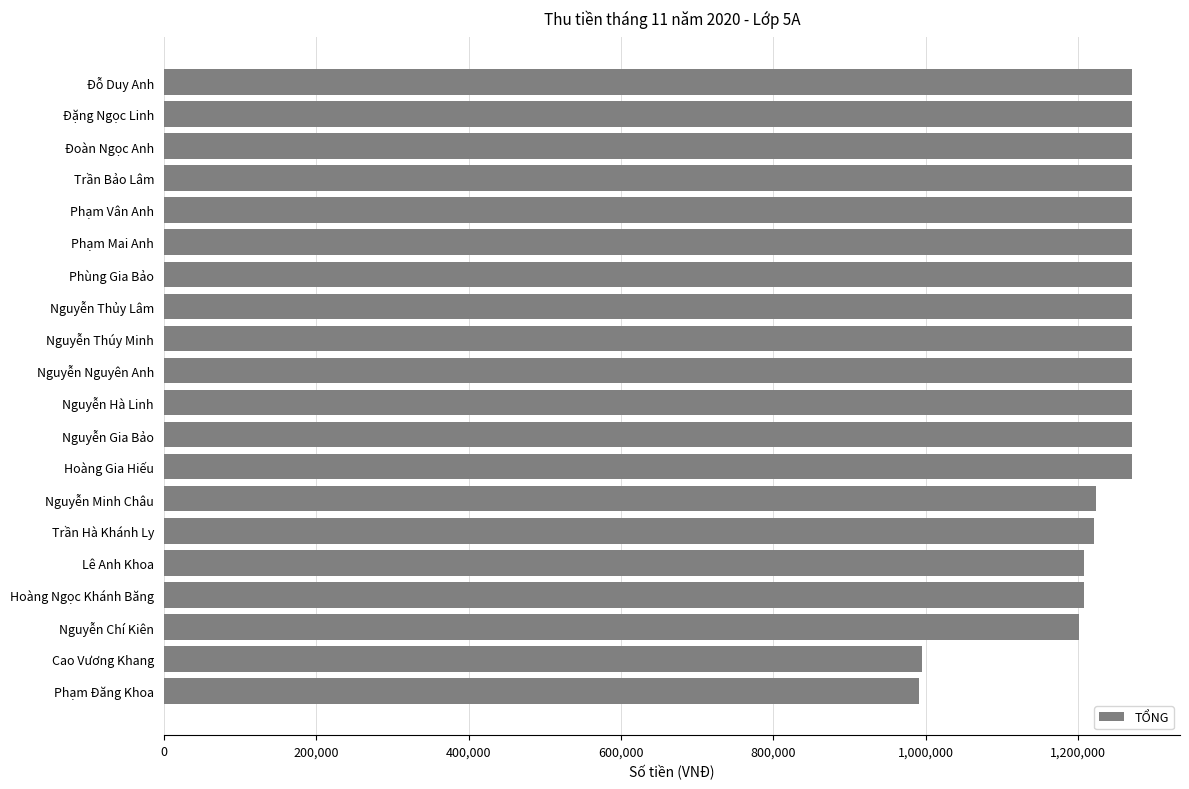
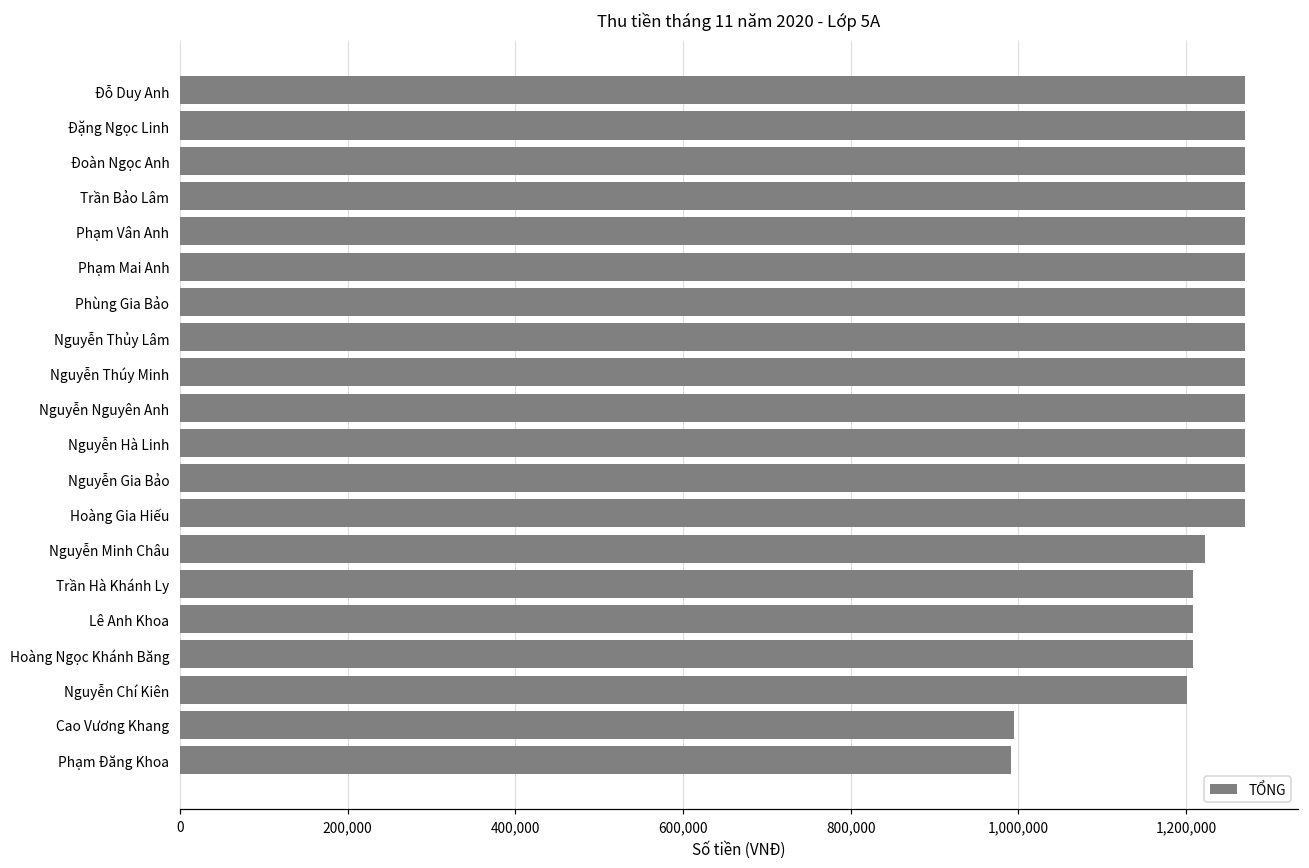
  {
    "Đỗ Duy Anh": "1,270,000",
    "Đặng Ngọc Linh": "1,270,000",
    "Đoàn Ngọc Anh": "1,270,000",
    "Trần Bảo Lâm": "1,270,000",
    "Phạm Vân Anh": "1,270,000",
    "Phạm Mai Anh": "1,270,000",
    "Phùng Gia Bảo": "1,270,000",
    "Nguyễn Thủy Lâm": "1,270,000",
    "Nguyễn Thúy Minh": "1,270,000",
    "Nguyễn Nguyên Anh": "1,270,000",
    "Nguyễn Hà Linh": "1,270,000",
    "Nguyễn Gia Bảo": "1,270,000",
    "Hoàng Gia Hiếu": "1,270,000",
    "Nguyễn Minh Châu": "1,220,000",
-   "Trần Hà Khánh Ly": "1,220,000",
+   "Trần Hà Khánh Ly": "1,210,000",
    "Lê Anh Khoa": "1,210,000",
    "Hoàng Ngọc Khánh Băng": "1,210,000",
    "Nguyễn Chí Kiên": "1,200,000",
    "Cao Vương Khang": "990,000",
    "Phạm Đăng Khoa": "990,000"
  }
